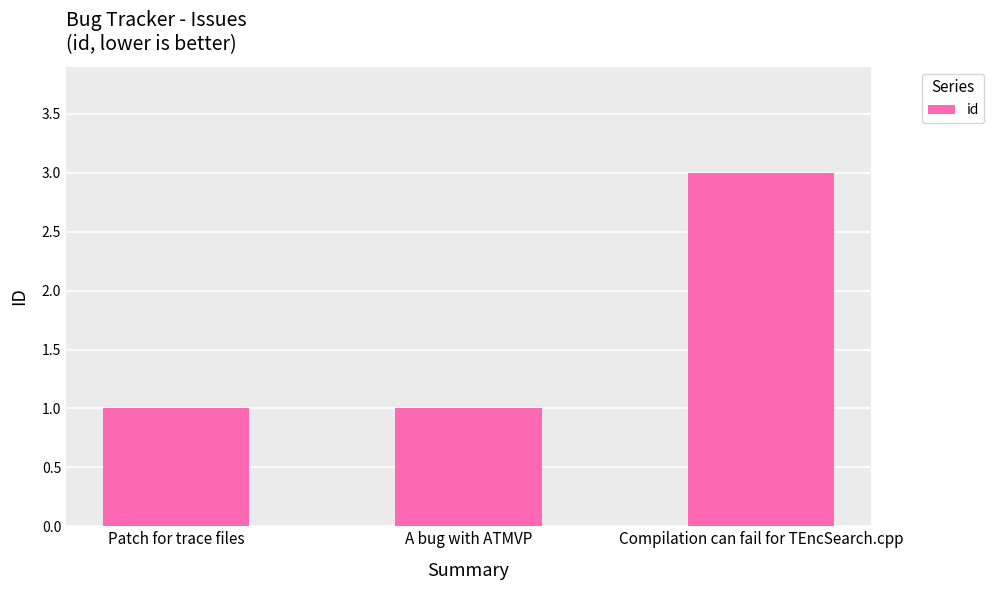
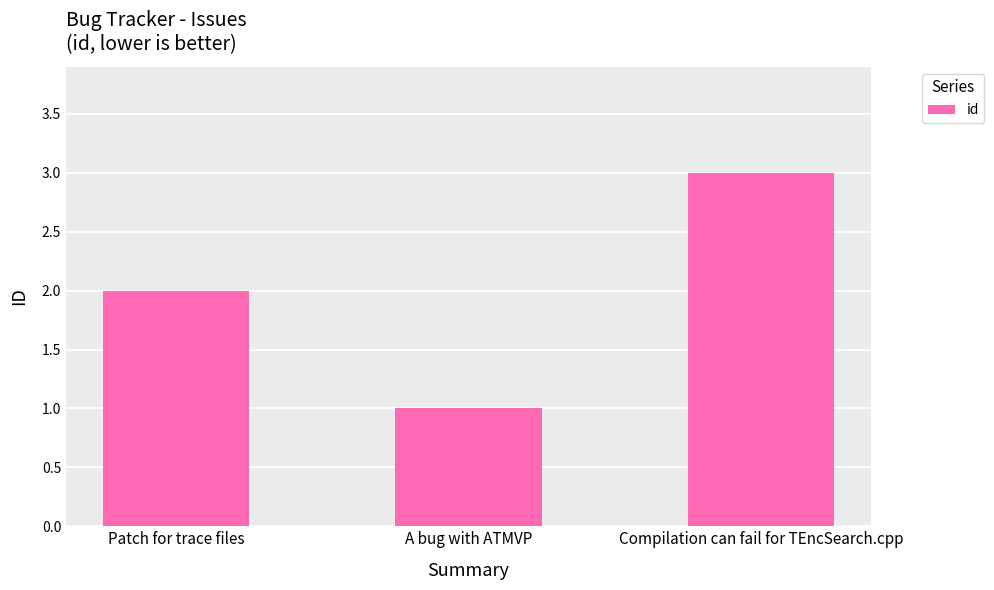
  {
-   "Patch for trace files": 1,
+   "Patch for trace files": 2,
    "A bug with ATMVP": 1,
    "Compilation can fail for TEncSearch.cpp": 3
  }
